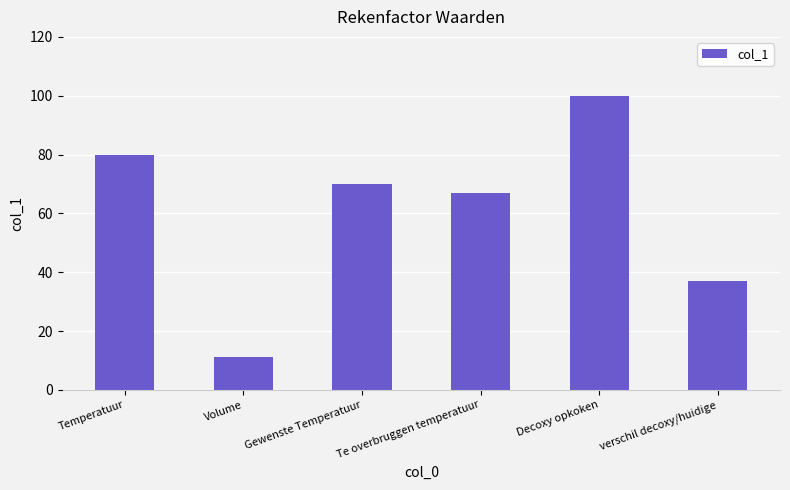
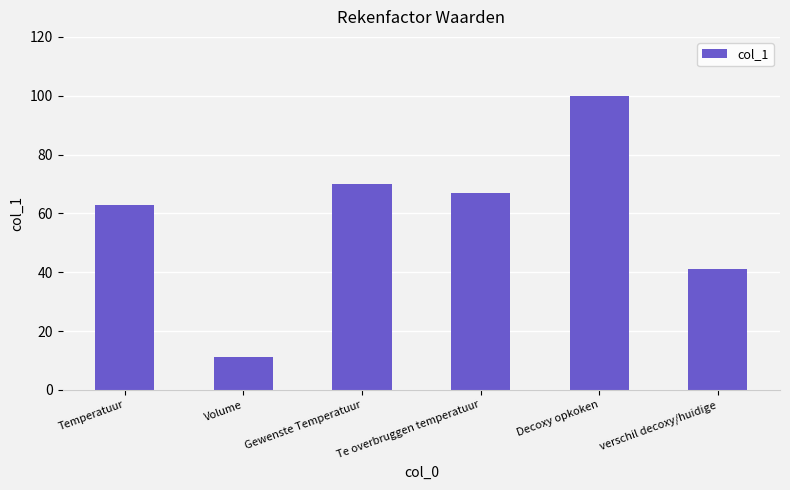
  {
-   "Temperatuur": 80,
+   "Temperatuur": 63,
    "Volume": 11,
    "Gewenste Temperatuur": 70,
    "Te overbruggen temperatuur": 67,
    "Decoxy opkoken": 100,
-   "verschil decoxy/huidige": 37
+   "verschil decoxy/huidige": 41
  }
